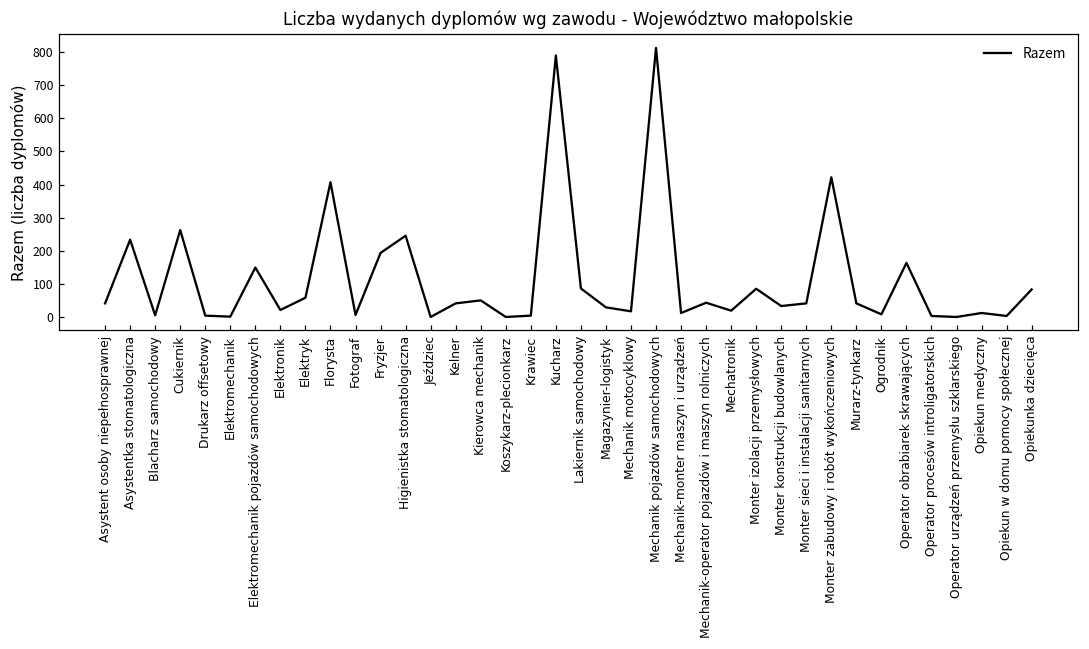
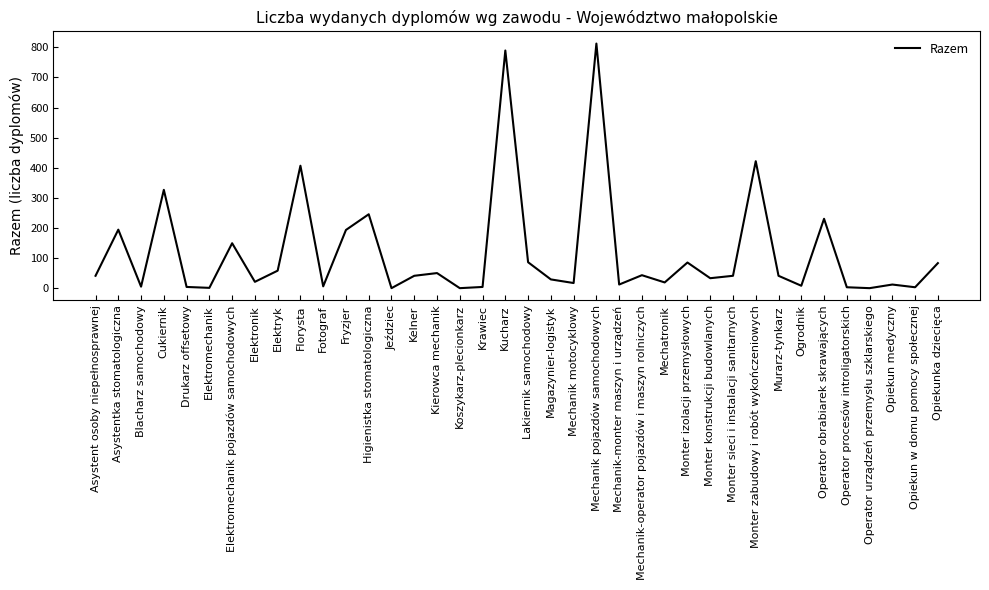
  {
    "Asystent osoby niepełnosprawnej": 40,
-   "Asystentka stomatologiczna": 230,
+   "Asystentka stomatologiczna": 200,
    "Blacharz samochodowy": 10,
-   "Cukiernik": 260,
+   "Cukiernik": 330,
    "Drukarz offsetowy": 10,
    "Elektromechanik": 0,
    "Elektromechanik pojazdów samochodowych": 150,
    "Elektronik": 20,
    "Elektryk": 60,
    "Florysta": 410,
    "Fotograf": 10,
    "Fryzjer": 190,
    "Higienistka stomatologiczna": 250,
    "Jeździec": 0,
    "Kelner": 40,
    "Kierowca mechanik": 50,
    "Koszykarz-plecionkarz": 0,
    "Krawiec": 10,
    "Kucharz": 790,
    "Lakiernik samochodowy": 90,
    "Magazynier-logistyk": 30,
    "Mechanik motocyklowy": 20,
    "Mechanik pojazdów samochodowych": 810,
    "Mechanik-monter maszyn i urządzeń": 10,
    "Mechanik-operator pojazdów i maszyn rolniczych": 40,
    "Mechatronik": 20,
    "Monter izolacji przemysłowych": 90,
    "Monter konstrukcji budowlanych": 30,
    "Monter sieci i instalacji sanitarnych": 40,
    "Monter zabudowy i robót wykończeniowych": 420,
    "Murarz-tynkarz": 40,
    "Ogrodnik": 10,
-   "Operator obrabiarek skrawających": 160,
+   "Operator obrabiarek skrawających": 230,
    "Operator procesów introligatorskich": 0,
    "Operator urządzeń przemysłu szklarskiego": 0,
    "Opiekun medyczny": 10,
    "Opiekun w domu pomocy społecznej": 0,
    "Opiekunka dziecięca": 80
  }
